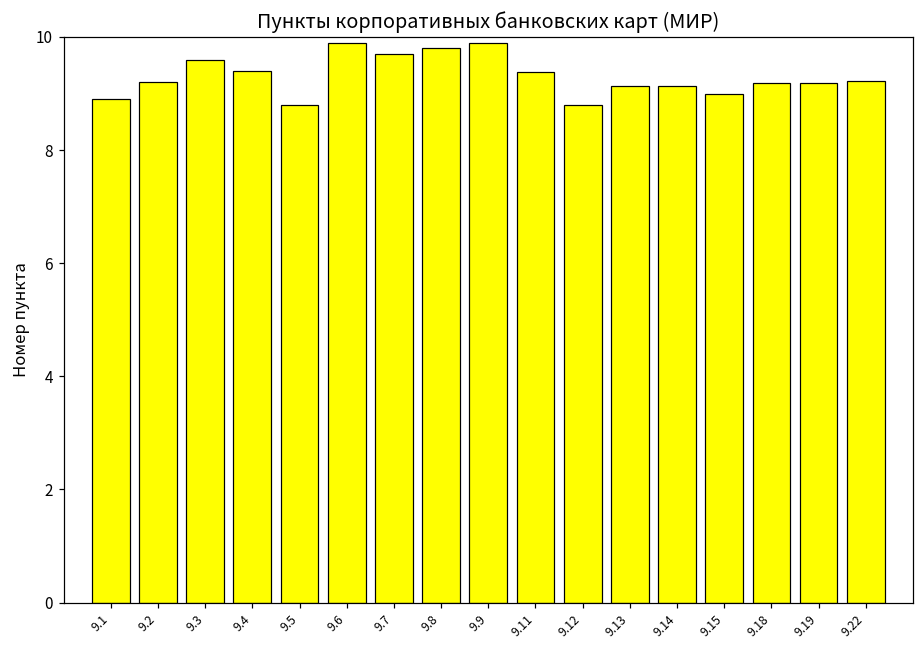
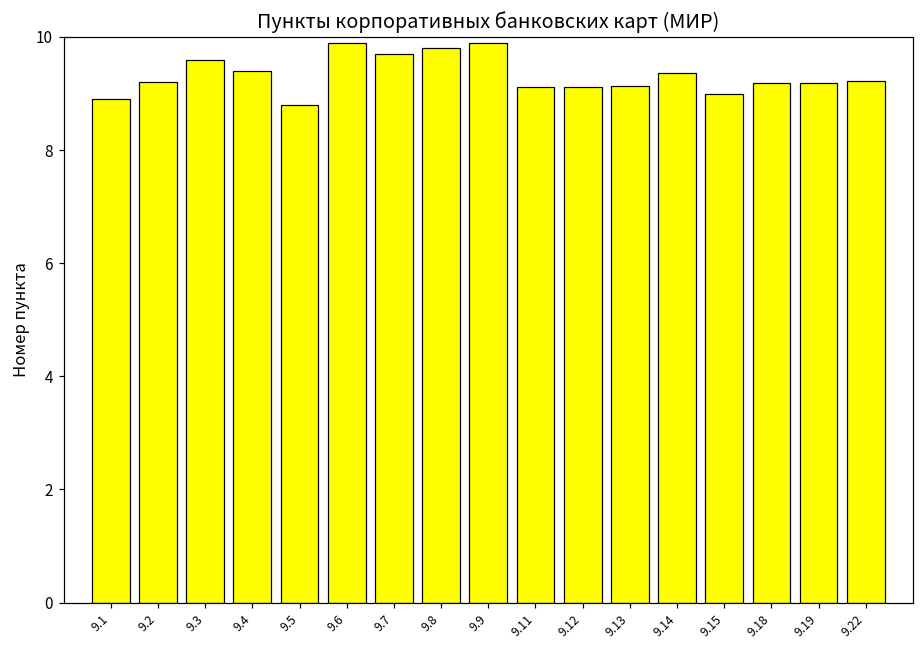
  {
    "9.1": 8.9,
    "9.2": 9.2,
    "9.3": 9.6,
    "9.4": 9.4,
    "9.5": 8.8,
    "9.6": 9.9,
    "9.7": 9.7,
    "9.8": 9.8,
    "9.9": 9.9,
-   "9.11": 9.4,
-   "9.12": 8.8,
+   "9.11": 9.1,
+   "9.12": 9.1,
    "9.13": 9.1,
-   "9.14": 9.1,
+   "9.14": 9.4,
    "9.15": 9.0,
    "9.18": 9.2,
    "9.19": 9.2,
    "9.22": 9.2
  }
